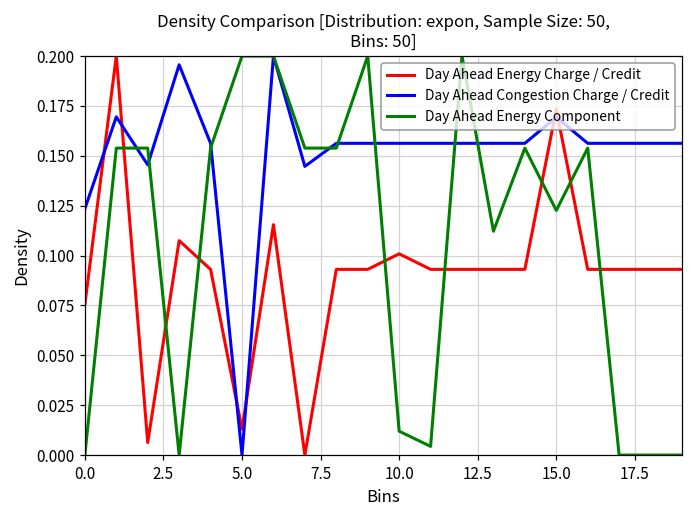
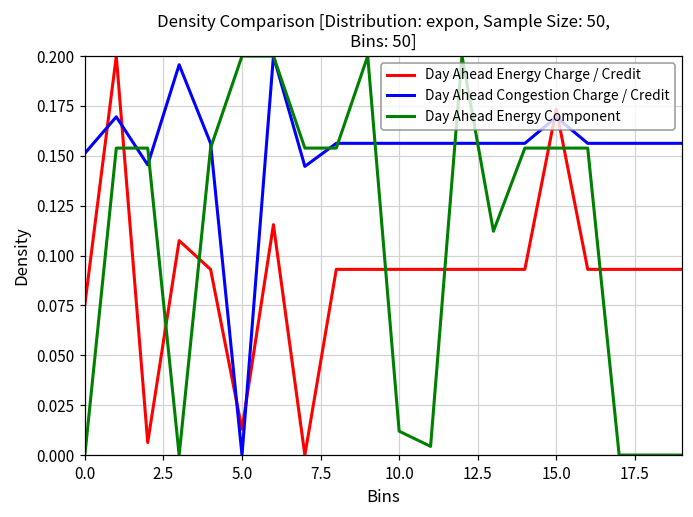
  {
    "Day Ahead Energy Charge / Credit": {
      "0.0": 0.075,
      "5.0": 0.013,
-     "10.0": 0.101
+     "10.0": 0.093
    },
    "Day Ahead Congestion Charge / Credit": {
-     "0.0": 0.123,
+     "0.0": 0.151,
      "5.0": 0.000,
      "10.0": 0.156
    },
    "Day Ahead Energy Component": {
      "0.0": 0.000,
      "5.0": 0.200,
      "10.0": 0.012,
-     "15.0": 0.123
+     "15.0": 0.154
    }
  }
